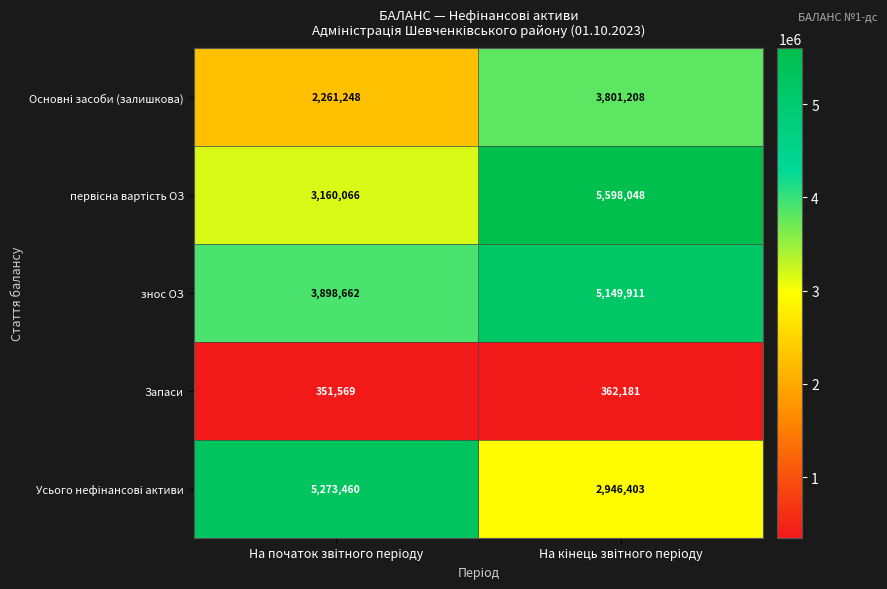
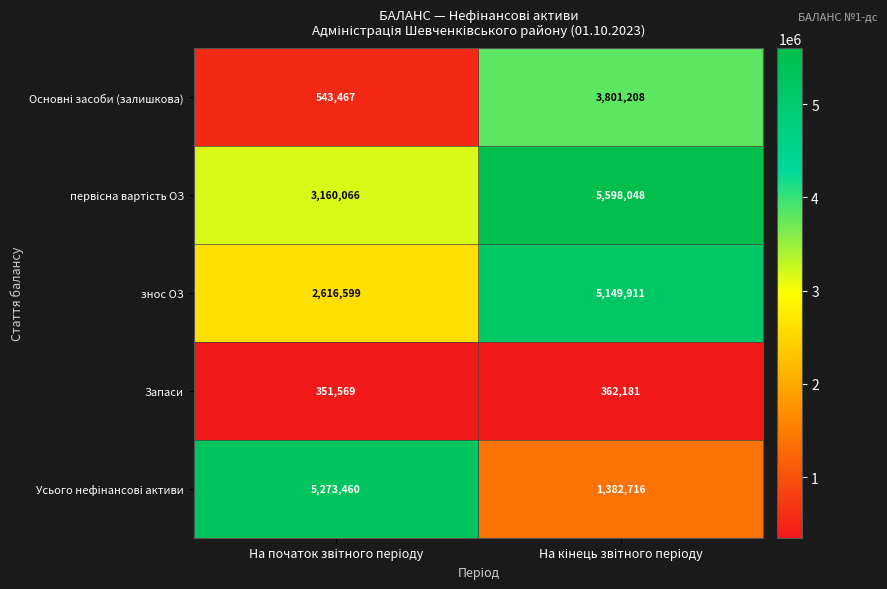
  {
    "Основні засоби (залишкова)": {
-     "На початок звітного періоду": "2,261,248",
+     "На початок звітного періоду": "543,467",
      "На кінець звітного періоду": "3,801,208"
    },
    "первісна вартість ОЗ": {
      "На початок звітного періоду": "3,160,066",
      "На кінець звітного періоду": "5,598,048"
    },
    "знос ОЗ": {
-     "На початок звітного періоду": "3,898,662",
+     "На початок звітного періоду": "2,616,599",
      "На кінець звітного періоду": "5,149,911"
    },
    "Запаси": {
      "На початок звітного періоду": "351,569",
      "На кінець звітного періоду": "362,181"
    },
    "Усього нефінансові активи": {
      "На початок звітного періоду": "5,273,460",
-     "На кінець звітного періоду": "2,946,403"
+     "На кінець звітного періоду": "1,382,716"
    }
  }
